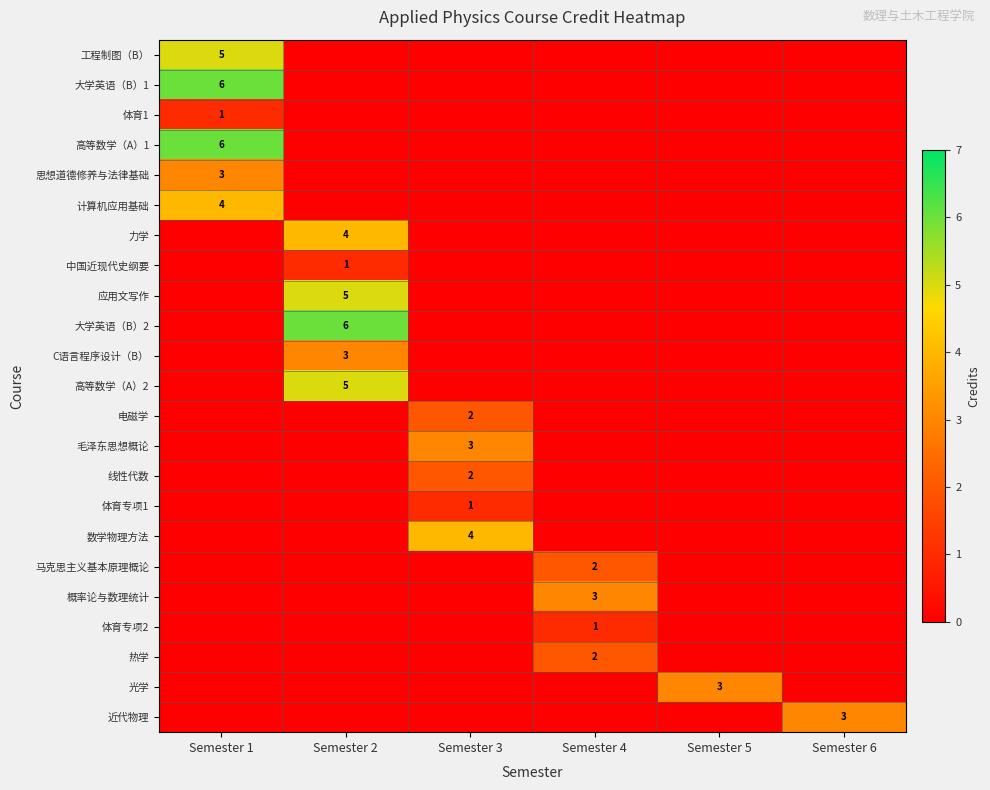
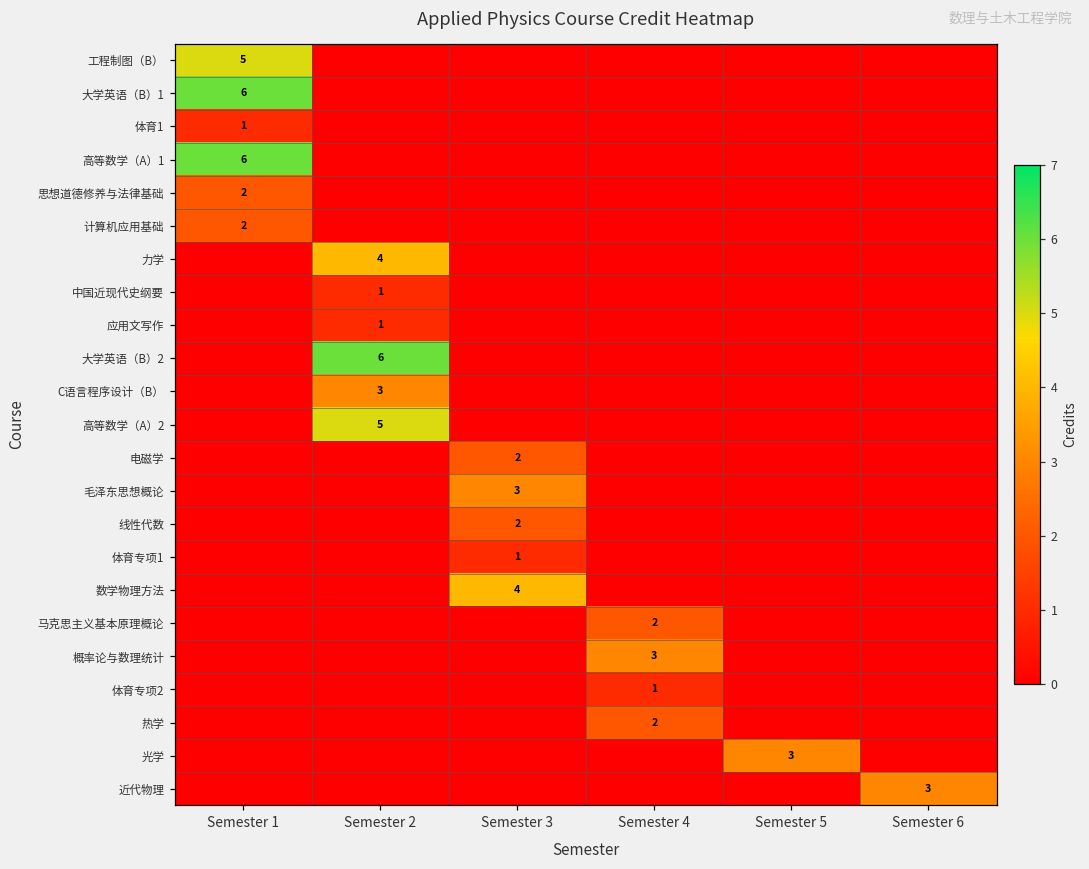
  {
    "工程制图（B）": {
      "Semester 1": 5
    },
    "大学英语（B）1": {
      "Semester 1": 6
    },
    "体育1": {
      "Semester 1": 1
    },
    "高等数学（A）1": {
      "Semester 1": 6
    },
    "思想道德修养与法律基础": {
-     "Semester 1": 3
+     "Semester 1": 2
    },
    "计算机应用基础": {
-     "Semester 1": 4
+     "Semester 1": 2
    },
    "力学": {
      "Semester 2": 4
    },
    "中国近现代史纲要": {
      "Semester 2": 1
    },
    "应用文写作": {
-     "Semester 2": 5
+     "Semester 2": 1
    },
    "大学英语（B）2": {
      "Semester 2": 6
    },
    "C语言程序设计（B）": {
      "Semester 2": 3
    },
    "高等数学（A）2": {
      "Semester 2": 5
    },
    "电磁学": {
      "Semester 3": 2
    },
    "毛泽东思想概论": {
      "Semester 3": 3
    },
    "线性代数": {
      "Semester 3": 2
    },
    "体育专项1": {
      "Semester 3": 1
    },
    "数学物理方法": {
      "Semester 3": 4
    },
    "马克思主义基本原理概论": {
      "Semester 4": 2
    },
    "概率论与数理统计": {
      "Semester 4": 3
    },
    "体育专项2": {
      "Semester 4": 1
    },
    "热学": {
      "Semester 4": 2
    },
    "光学": {
      "Semester 5": 3
    },
    "近代物理": {
      "Semester 6": 3
    }
  }
